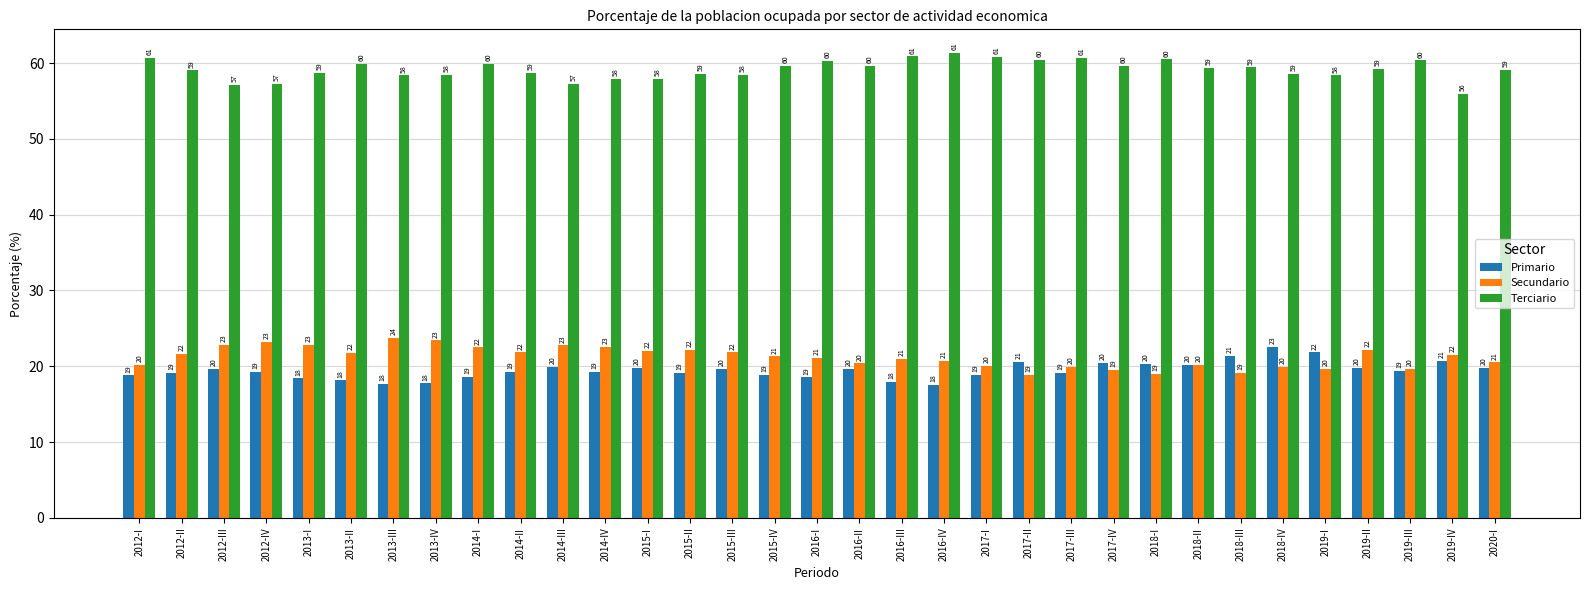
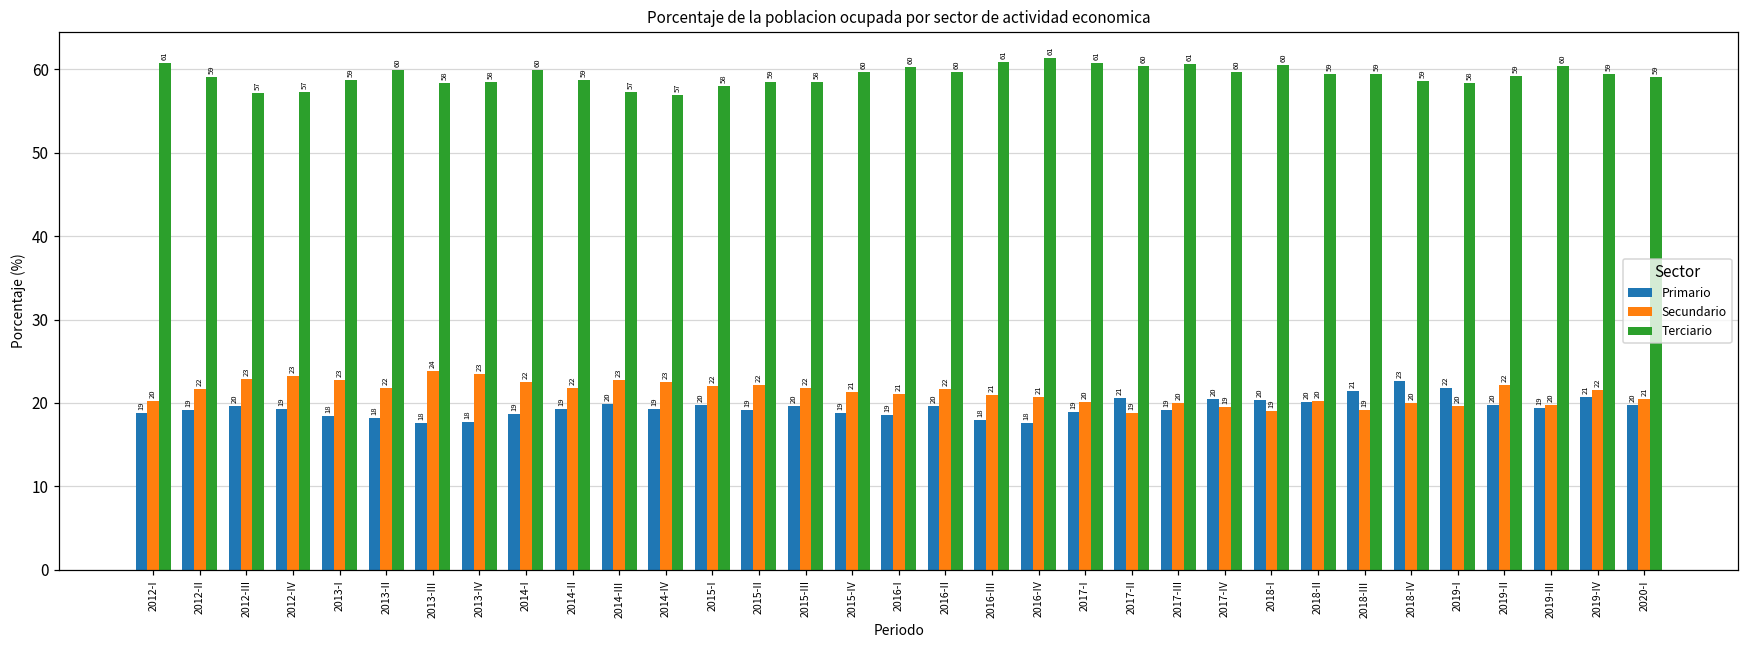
  {
    "Primario": {
      "2012-I": 19,
      "2012-II": 19,
      "2012-III": 20,
      "2012-IV": 19,
      "2013-I": 18,
      "2013-II": 18,
      "2013-III": 18,
      "2013-IV": 18,
      "2014-I": 19,
      "2014-II": 19,
      "2014-III": 20,
      "2014-IV": 19,
      "2015-I": 20,
      "2015-II": 19,
      "2015-III": 20,
      "2015-IV": 19,
      "2016-I": 19,
      "2016-II": 20,
      "2016-III": 18,
      "2016-IV": 18,
      "2017-I": 19,
      "2017-II": 21,
      "2017-III": 19,
      "2017-IV": 20,
      "2018-I": 20,
      "2018-II": 20,
      "2018-III": 21,
      "2018-IV": 23,
      "2019-I": 22,
      "2019-II": 20,
      "2019-III": 19,
      "2019-IV": 21,
      "2020-I": 20
    },
    "Secundario": {
      "2012-I": 20,
      "2012-II": 22,
      "2012-III": 23,
      "2012-IV": 23,
      "2013-I": 23,
      "2013-II": 22,
      "2013-III": 24,
      "2013-IV": 23,
      "2014-I": 22,
      "2014-II": 22,
      "2014-III": 23,
      "2014-IV": 23,
      "2015-I": 22,
      "2015-II": 22,
      "2015-III": 22,
      "2015-IV": 21,
      "2016-I": 21,
-     "2016-II": 20,
+     "2016-II": 22,
      "2016-III": 21,
      "2016-IV": 21,
      "2017-I": 20,
      "2017-II": 19,
      "2017-III": 20,
      "2017-IV": 19,
      "2018-I": 19,
      "2018-II": 20,
      "2018-III": 19,
      "2018-IV": 20,
      "2019-I": 20,
      "2019-II": 22,
      "2019-III": 20,
      "2019-IV": 22,
      "2020-I": 21
    },
    "Terciario": {
      "2012-I": 61,
      "2012-II": 59,
      "2012-III": 57,
      "2012-IV": 57,
      "2013-I": 59,
      "2013-II": 60,
      "2013-III": 58,
      "2013-IV": 58,
      "2014-I": 60,
      "2014-II": 59,
      "2014-III": 57,
-     "2014-IV": 58,
+     "2014-IV": 57,
      "2015-I": 58,
      "2015-II": 59,
      "2015-III": 58,
      "2015-IV": 60,
      "2016-I": 60,
      "2016-II": 60,
      "2016-III": 61,
      "2016-IV": 61,
      "2017-I": 61,
      "2017-II": 60,
      "2017-III": 61,
      "2017-IV": 60,
      "2018-I": 60,
      "2018-II": 59,
      "2018-III": 59,
      "2018-IV": 59,
      "2019-I": 58,
      "2019-II": 59,
      "2019-III": 60,
-     "2019-IV": 56,
+     "2019-IV": 59,
      "2020-I": 59
    }
  }
